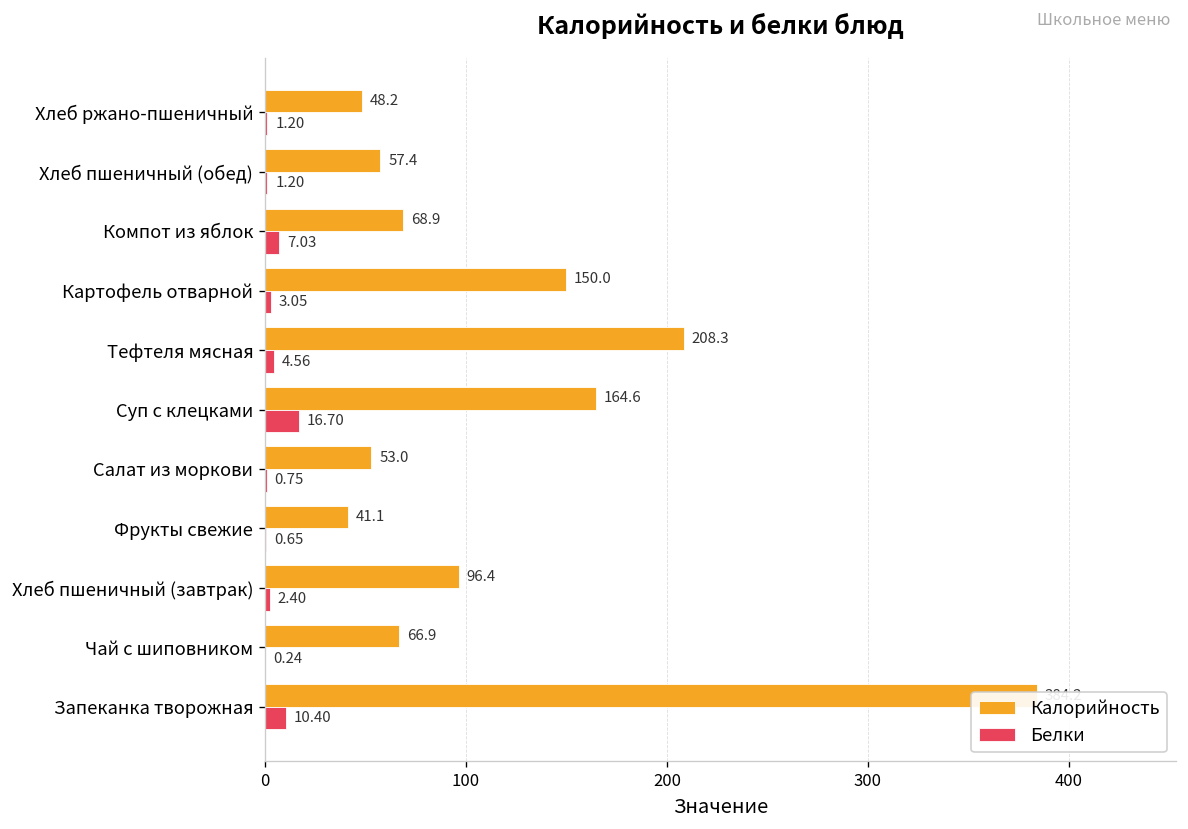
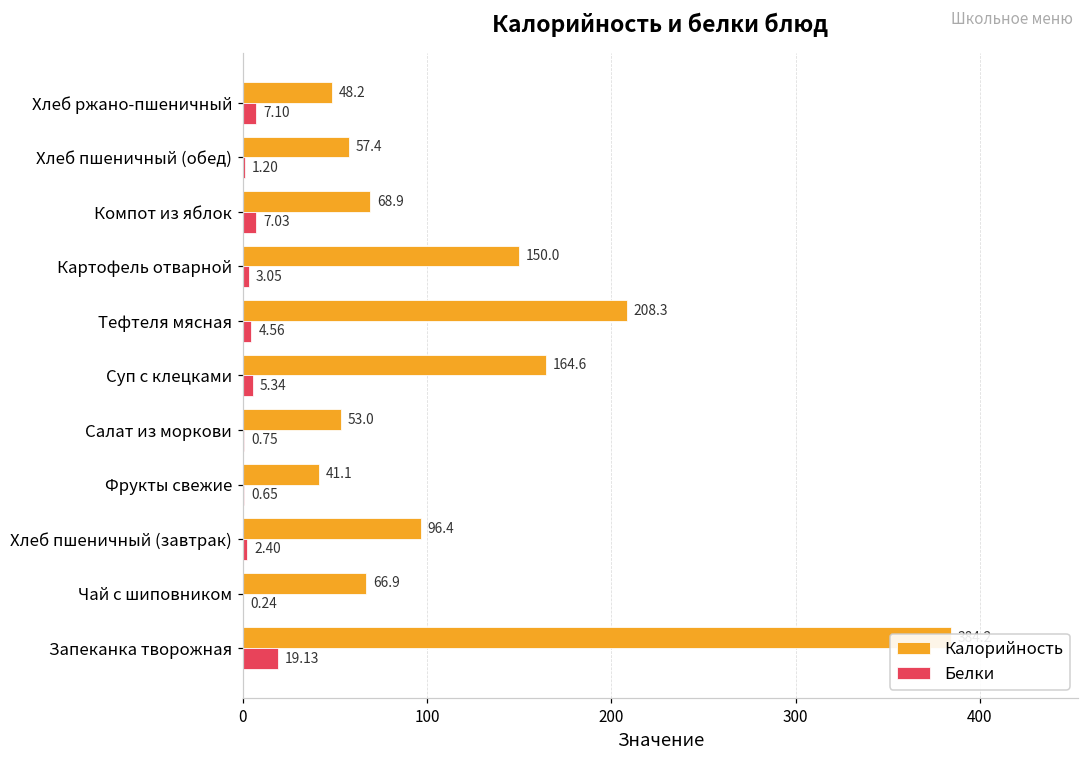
  {
    "Калорийность": {
      "Хлеб ржано-пшеничный": 48.2,
      "Хлеб пшеничный (обед)": 57.4,
      "Компот из яблок": 68.9,
      "Картофель отварной": 150.0,
      "Тефтеля мясная": 208.3,
      "Суп с клецками": 164.6,
      "Салат из моркови": 53.0,
      "Фрукты свежие": 41.1,
      "Хлеб пшеничный (завтрак)": 96.4,
      "Чай с шиповником": 66.9
    },
    "Белки": {
-     "Хлеб ржано-пшеничный": 1.20,
+     "Хлеб ржано-пшеничный": 7.10,
      "Хлеб пшеничный (обед)": 1.20,
      "Компот из яблок": 7.03,
      "Картофель отварной": 3.05,
      "Тефтеля мясная": 4.56,
-     "Суп с клецками": 16.70,
+     "Суп с клецками": 5.34,
      "Салат из моркови": 0.75,
      "Фрукты свежие": 0.65,
      "Хлеб пшеничный (завтрак)": 2.40,
      "Чай с шиповником": 0.24,
-     "Запеканка творожная": 10.40
+     "Запеканка творожная": 19.13
    }
  }
